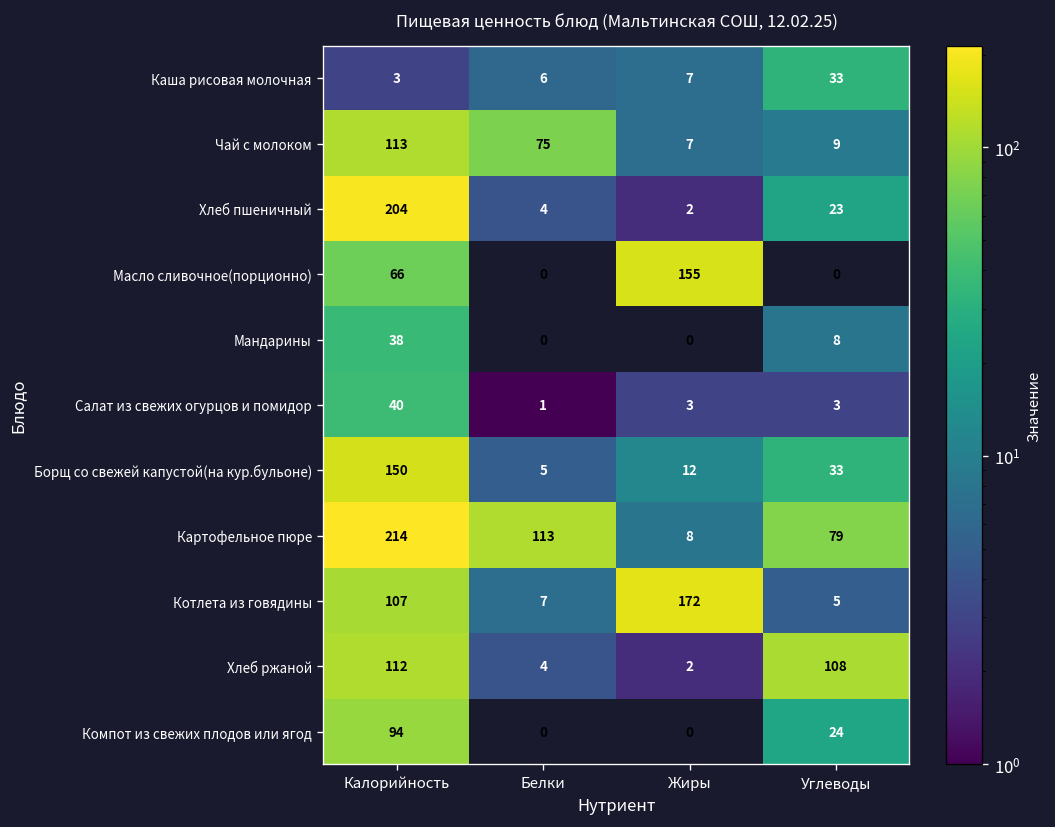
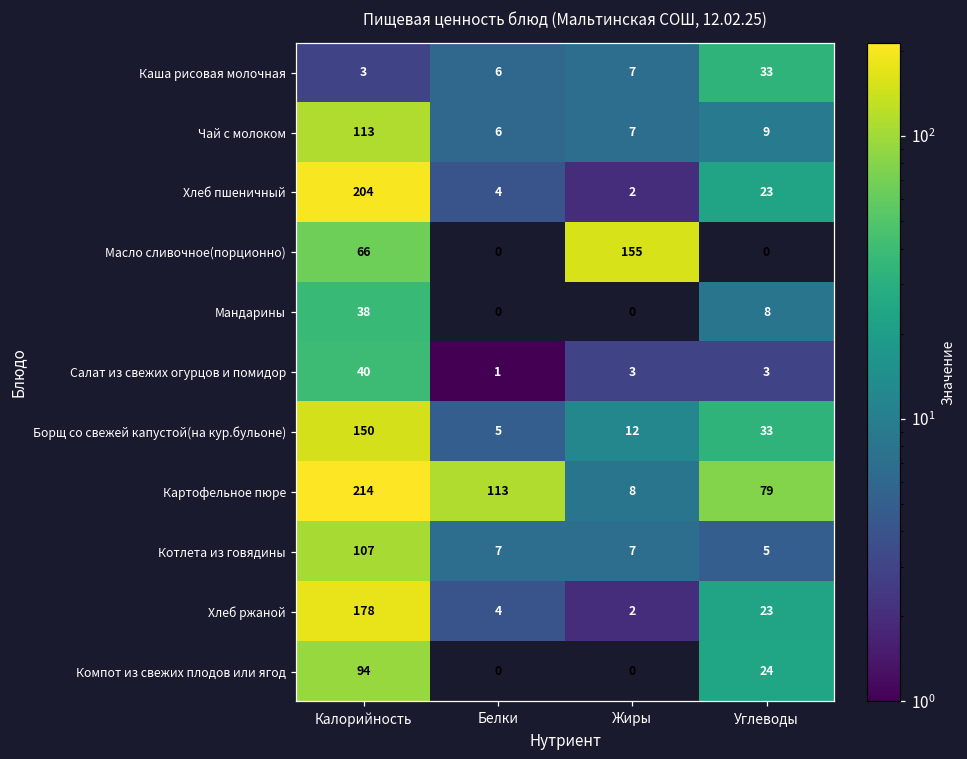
  {
    "Каша рисовая молочная": {
      "Калорийность": 3,
      "Белки": 6,
      "Жиры": 7,
      "Углеводы": 33
    },
    "Чай с молоком": {
      "Калорийность": 113,
-     "Белки": 75,
+     "Белки": 6,
      "Жиры": 7,
      "Углеводы": 9
    },
    "Хлеб пшеничный": {
      "Калорийность": 204,
      "Белки": 4,
      "Жиры": 2,
      "Углеводы": 23
    },
    "Масло сливочное(порционно)": {
      "Калорийность": 66,
      "Жиры": 155
    },
    "Мандарины": {
      "Калорийность": 38,
      "Углеводы": 8
    },
    "Салат из свежих огурцов и помидор": {
      "Калорийность": 40,
      "Белки": 1,
      "Жиры": 3,
      "Углеводы": 3
    },
    "Борщ со свежей капустой(на кур.бульоне)": {
      "Калорийность": 150,
      "Белки": 5,
      "Жиры": 12,
      "Углеводы": 33
    },
    "Картофельное пюре": {
      "Калорийность": 214,
      "Белки": 113,
      "Жиры": 8,
      "Углеводы": 79
    },
    "Котлета из говядины": {
      "Калорийность": 107,
      "Белки": 7,
-     "Жиры": 172,
+     "Жиры": 7,
      "Углеводы": 5
    },
    "Хлеб ржаной": {
-     "Калорийность": 112,
+     "Калорийность": 178,
      "Белки": 4,
      "Жиры": 2,
-     "Углеводы": 108
+     "Углеводы": 23
    },
    "Компот из свежих плодов или ягод": {
      "Калорийность": 94,
      "Углеводы": 24
    }
  }
